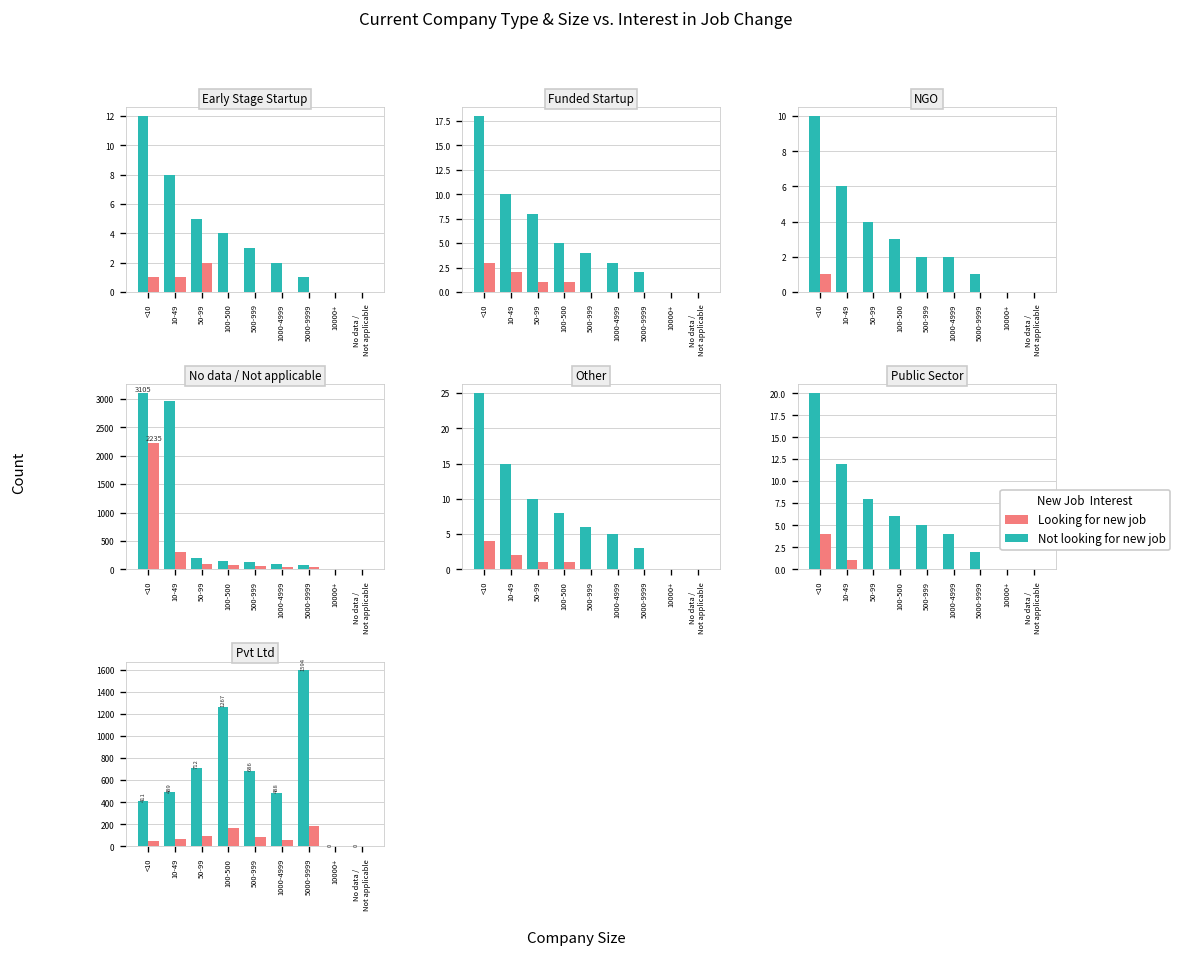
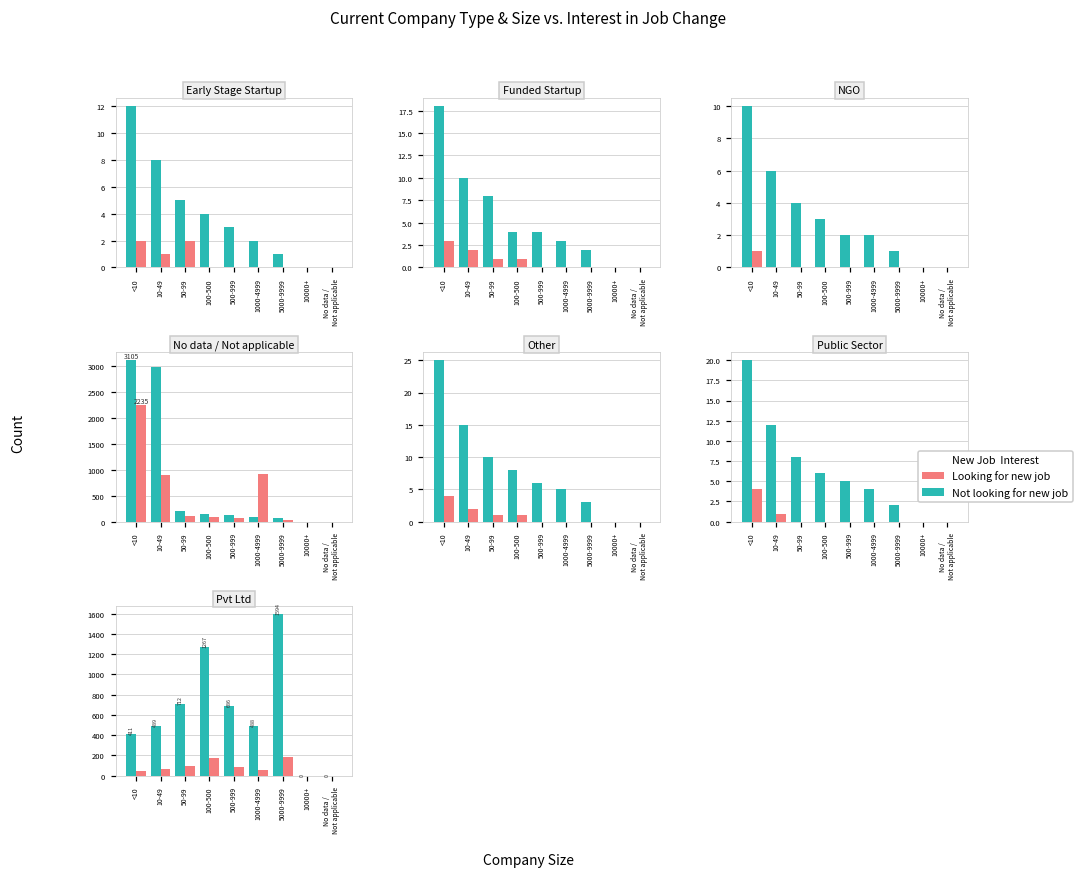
  {
    "Early Stage Startup": {
      "Not looking for new job": {
        "<10": 12,
        "10-49": 8,
        "50-99": 5,
        "100-500": 4,
        "500-999": 3,
        "1000-4999": 2,
        "5000-9999": 1,
        "10000+": 0,
        "No data / Not applicable": 0
      },
      "Looking for new job": {
-       "<10": 1,
+       "<10": 2,
        "10-49": 1,
        "50-99": 2,
        "100-500": 0,
        "500-999": 0,
        "1000-4999": 0,
        "5000-9999": 0,
        "10000+": 0,
        "No data / Not applicable": 0
      }
    },
    "Funded Startup": {
      "Not looking for new job": {
        "<10": 18,
        "10-49": 10,
        "50-99": 8,
-       "100-500": 5,
+       "100-500": 4,
        "500-999": 4,
        "1000-4999": 3,
        "5000-9999": 2,
        "10000+": 0,
        "No data / Not applicable": 0
      },
      "Looking for new job": {
        "<10": 3,
        "10-49": 2,
        "50-99": 1,
        "100-500": 1,
        "500-999": 0,
        "1000-4999": 0,
        "5000-9999": 0,
        "10000+": 0,
        "No data / Not applicable": 0
      }
    },
    "NGO": {
      "Not looking for new job": {
        "<10": 10.0,
        "10-49": 6.0,
        "50-99": 4.0,
        "100-500": 3.0,
        "500-999": 2.0,
        "1000-4999": 2.0,
        "5000-9999": 1.0,
        "10000+": 0.0,
        "No data / Not applicable": 0.0
      },
      "Looking for new job": {
        "<10": 1.0,
        "10-49": 0.0,
        "50-99": 0.0,
        "100-500": 0.0,
        "500-999": 0.0,
        "1000-4999": 0.0,
        "5000-9999": 0.0,
        "10000+": 0.0,
        "No data / Not applicable": 0.0
      }
    },
    "No data / Not applicable": {
      "Not looking for new job": {
        "<10": 3105
      },
      "Looking for new job": {
-       "10-49": 300,
+       "10-49": 900,
        "50-99": 100,
        "100-500": 100,
        "500-999": 100,
-       "1000-4999": 0,
+       "1000-4999": 900,
        "10000+": 0,
        "No data / Not applicable": 0
      }
    },
    "Other": {
      "Not looking for new job": {
        "<10": 25,
        "10-49": 15,
        "50-99": 10,
        "100-500": 8,
        "500-999": 6,
        "1000-4999": 5,
        "5000-9999": 3,
        "10000+": 0,
        "No data / Not applicable": 0
      },
      "Looking for new job": {
        "<10": 4,
        "10-49": 2,
        "50-99": 1,
        "100-500": 1,
        "500-999": 0,
        "1000-4999": 0,
        "5000-9999": 0,
        "10000+": 0,
        "No data / Not applicable": 0
      }
    },
    "Public Sector": {
      "Not looking for new job": {
        "<10": 20,
        "10-49": 12,
        "50-99": 8,
        "100-500": 6,
        "500-999": 5,
        "1000-4999": 4,
        "5000-9999": 2,
        "10000+": 0,
        "No data / Not applicable": 0
      },
      "Looking for new job": {
        "<10": 4,
        "10-49": 1,
        "50-99": 0,
        "100-500": 0,
        "500-999": 0,
        "1000-4999": 0,
        "5000-9999": 0,
        "10000+": 0,
        "No data / Not applicable": 0
      }
    },
    "Pvt Ltd": {
      "Not looking for new job": {
        "<10": 411,
        "10-49": 489,
        "50-99": 712,
        "100-500": 1267,
        "500-999": 686,
        "1000-4999": 488,
        "5000-9999": 1594,
        "10000+": 0,
        "No data / Not applicable": 0
      },
      "Looking for new job": {
        "<10": 0,
        "10-49": 100,
        "50-99": 100,
        "100-500": 200,
        "500-999": 100,
        "1000-4999": 100,
        "5000-9999": 200
      }
    }
  }
